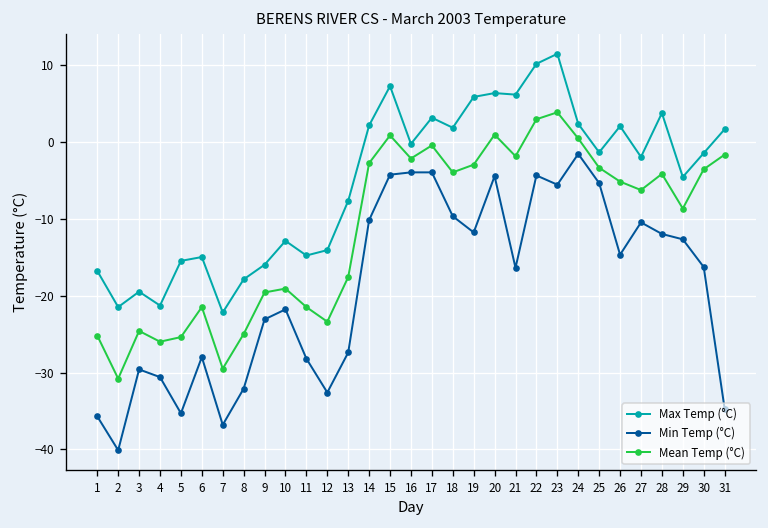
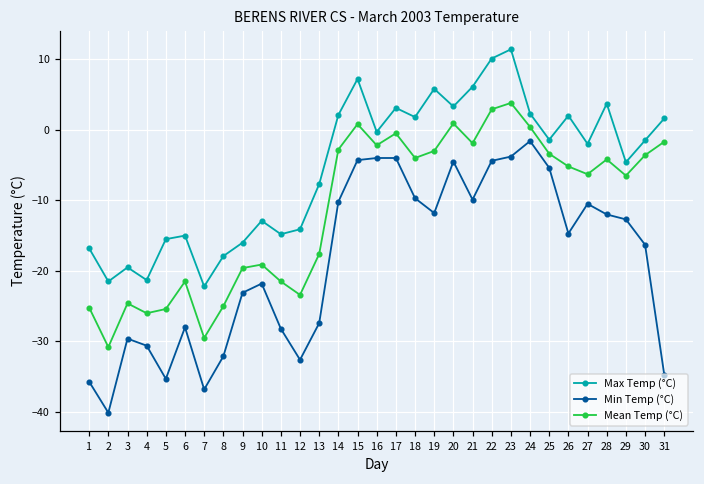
  {
    "Max Temp (°C)": {
      "1": -17,
      "2": -22,
      "3": -20,
      "4": -21,
      "5": -16,
      "6": -15,
      "7": -22,
      "8": -18,
      "9": -16,
      "10": -13,
      "11": -15,
      "12": -14,
      "13": -8,
      "14": 2,
      "15": 7,
      "16": 0,
      "17": 3,
      "18": 2,
      "19": 6,
-     "20": 6,
+     "20": 3,
      "21": 6,
      "22": 10,
      "23": 11,
      "24": 2,
      "25": -1,
      "26": 2,
      "27": -2,
      "28": 4,
      "29": -5,
      "30": -2,
      "31": 2
    },
    "Min Temp (°C)": {
      "1": -36,
      "2": -40,
      "3": -30,
      "4": -31,
      "5": -35,
      "6": -28,
      "7": -37,
      "8": -32,
      "9": -23,
      "10": -22,
      "11": -28,
      "12": -33,
      "13": -27,
      "14": -10,
      "15": -4,
      "16": -4,
      "17": -4,
      "18": -10,
      "19": -12,
      "20": -5,
-     "21": -16,
+     "21": -10,
      "22": -4,
-     "23": -6,
+     "23": -4,
      "24": -2,
      "25": -5,
      "26": -15,
      "27": -11,
      "28": -12,
      "29": -13,
      "30": -16
    },
    "Mean Temp (°C)": {
      "1": -25,
      "2": -31,
      "3": -25,
      "4": -26,
      "5": -25,
      "6": -22,
      "7": -30,
      "8": -25,
      "9": -20,
      "10": -19,
      "11": -22,
      "12": -23,
      "13": -18,
      "14": -3,
      "15": 1,
      "16": -2,
      "17": -1,
      "18": -4,
      "19": -3,
      "20": 1,
      "21": -2,
      "22": 3,
      "23": 4,
      "24": 0,
      "25": -3,
      "26": -5,
      "27": -6,
      "28": -4,
-     "29": -9,
+     "29": -7,
      "30": -4,
      "31": -2
    }
  }
